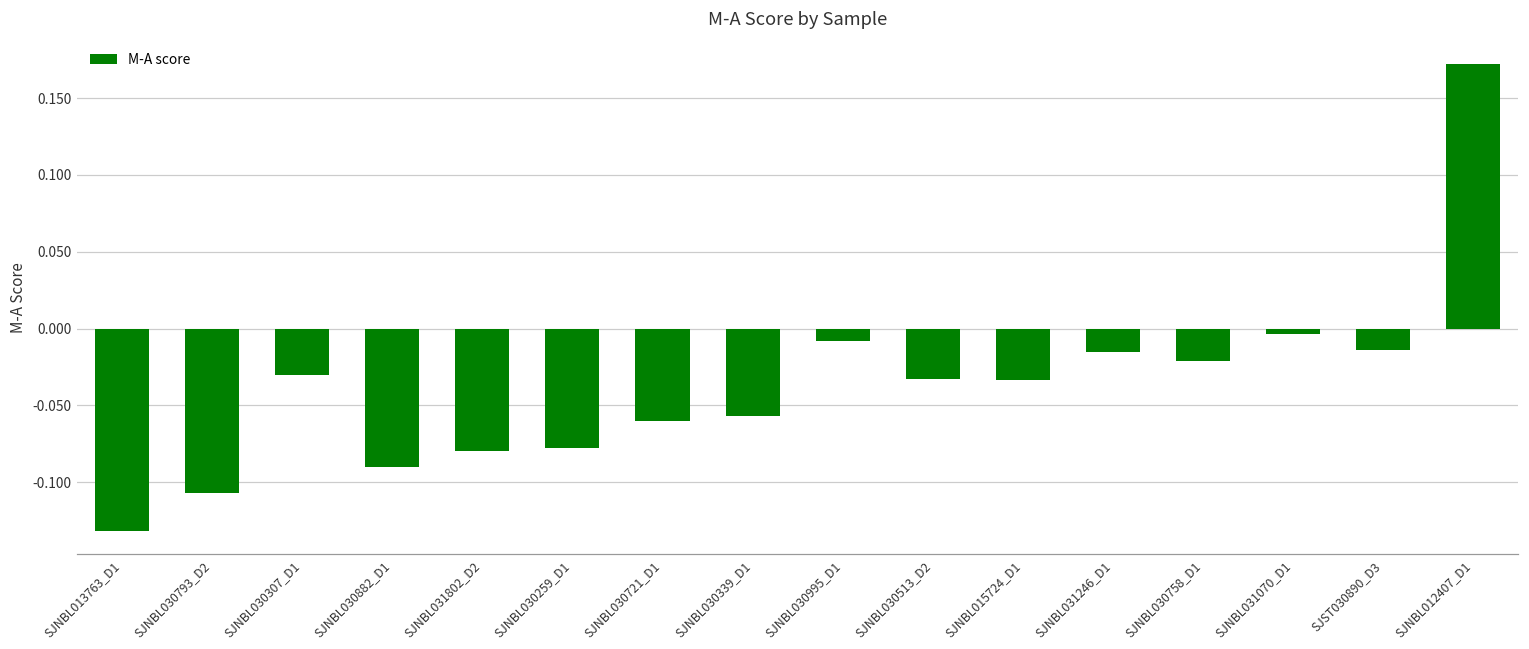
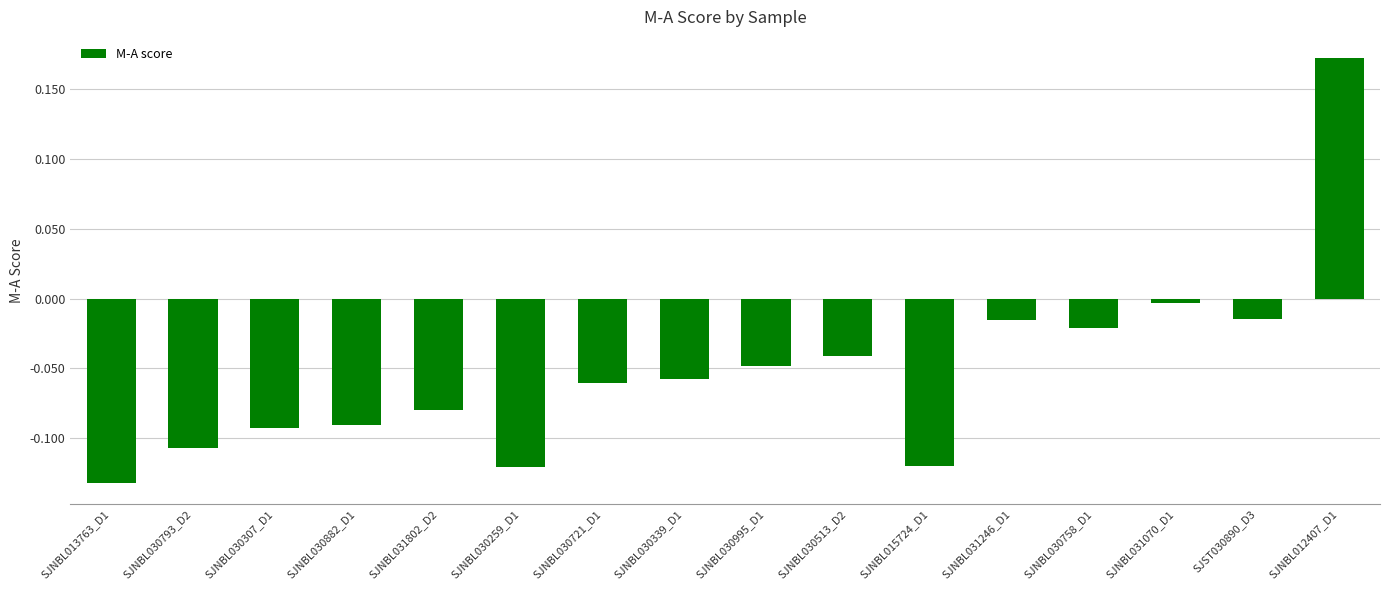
  {
    "SJNBL013763_D1": -0.132,
    "SJNBL030793_D2": -0.107,
-   "SJNBL030307_D1": -0.030,
+   "SJNBL030307_D1": -0.092,
    "SJNBL030882_D1": -0.090,
    "SJNBL031802_D2": -0.080,
-   "SJNBL030259_D1": -0.078,
+   "SJNBL030259_D1": -0.121,
    "SJNBL030721_D1": -0.060,
    "SJNBL030339_D1": -0.057,
-   "SJNBL030995_D1": -0.008,
-   "SJNBL030513_D2": -0.033,
-   "SJNBL015724_D1": -0.034,
+   "SJNBL030995_D1": -0.048,
+   "SJNBL030513_D2": -0.041,
+   "SJNBL015724_D1": -0.120,
    "SJNBL031246_D1": -0.015,
    "SJNBL030758_D1": -0.021,
    "SJNBL031070_D1": -0.003,
    "SJST030890_D3": -0.014,
    "SJNBL012407_D1": 0.172
  }
